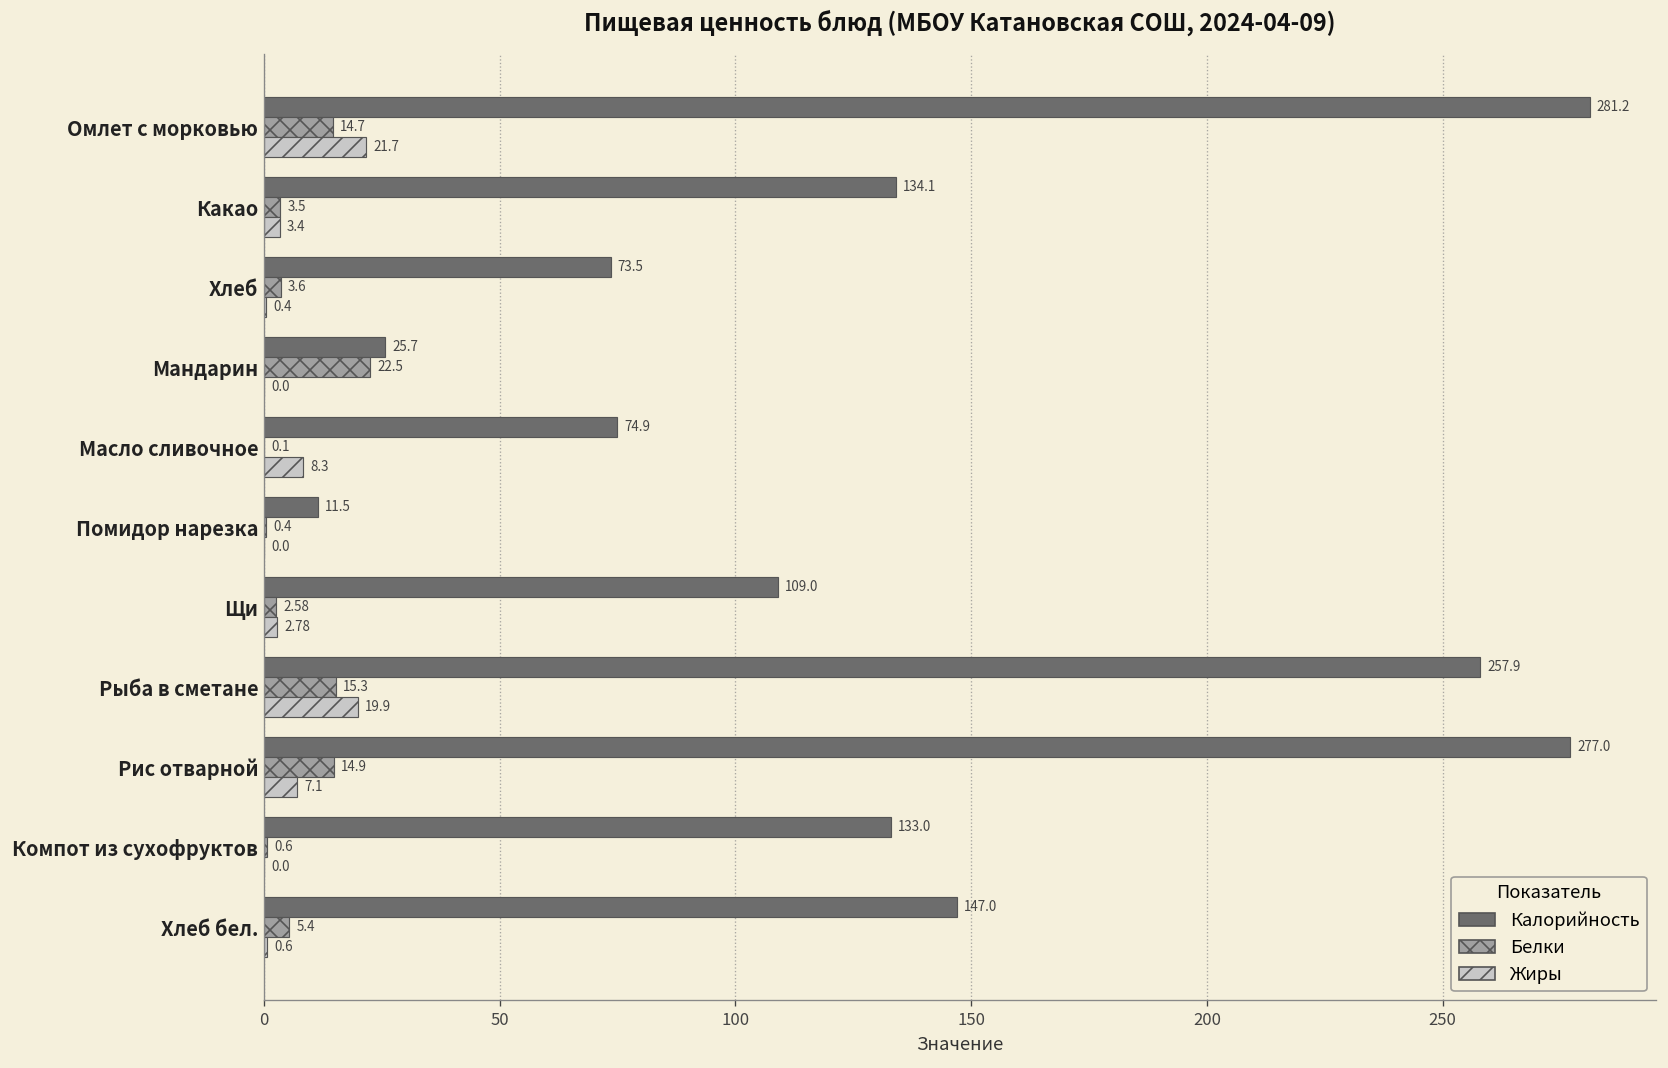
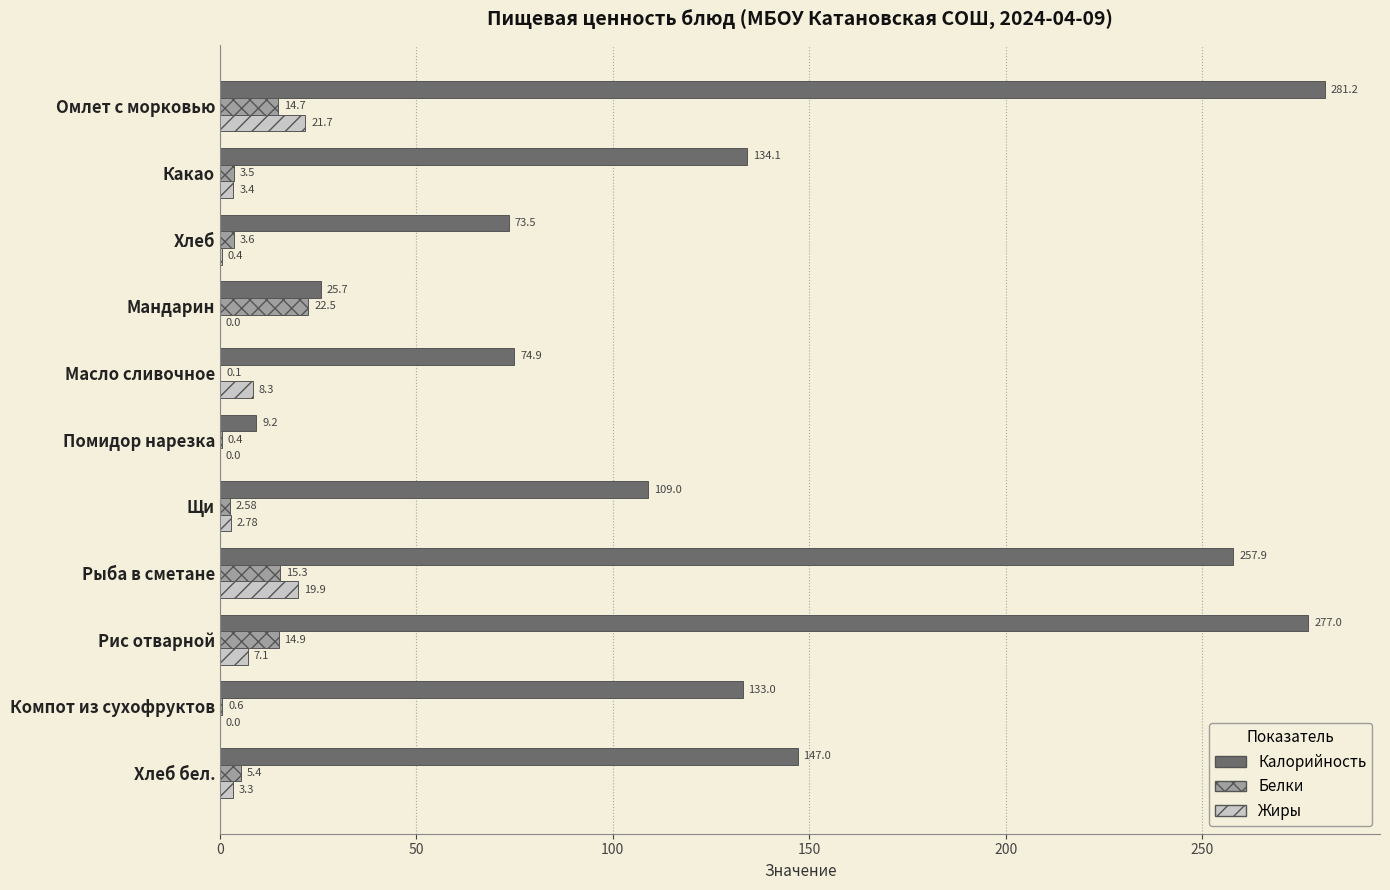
  {
    "Калорийность": {
      "Омлет с морковью": 281.2,
      "Какао": 134.1,
      "Хлеб": 73.5,
      "Мандарин": 25.7,
      "Масло сливочное": 74.9,
-     "Помидор нарезка": 11.5,
+     "Помидор нарезка": 9.2,
      "Щи": 109.0,
      "Рыба в сметане": 257.9,
      "Рис отварной": 277.0,
      "Компот из сухофруктов": 133.0,
      "Хлеб бел.": 147.0
    },
    "Белки": {
      "Омлет с морковью": 14.7,
      "Какао": 3.5,
      "Хлеб": 3.6,
      "Мандарин": 22.5,
      "Масло сливочное": 0.1,
      "Помидор нарезка": 0.4,
      "Щи": 2.58,
      "Рыба в сметане": 15.3,
      "Рис отварной": 14.9,
      "Компот из сухофруктов": 0.6,
      "Хлеб бел.": 5.4
    },
    "Жиры": {
      "Омлет с морковью": 21.7,
      "Какао": 3.4,
      "Хлеб": 0.4,
      "Мандарин": 0.0,
      "Масло сливочное": 8.3,
      "Помидор нарезка": 0.0,
      "Щи": 2.78,
      "Рыба в сметане": 19.9,
      "Рис отварной": 7.1,
      "Компот из сухофруктов": 0.0,
-     "Хлеб бел.": 0.6
+     "Хлеб бел.": 3.3
    }
  }
